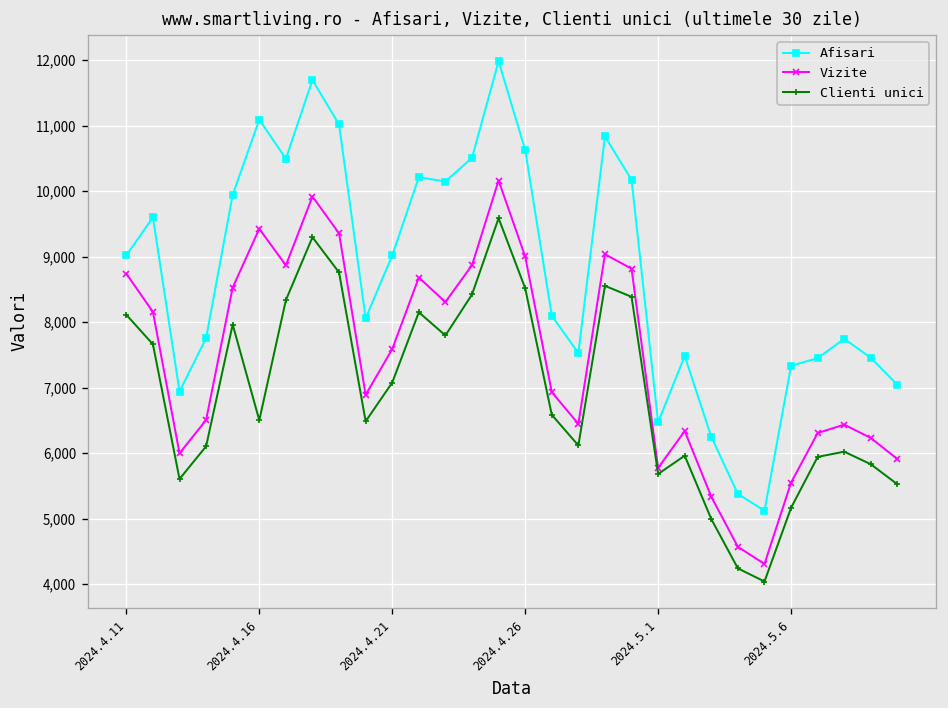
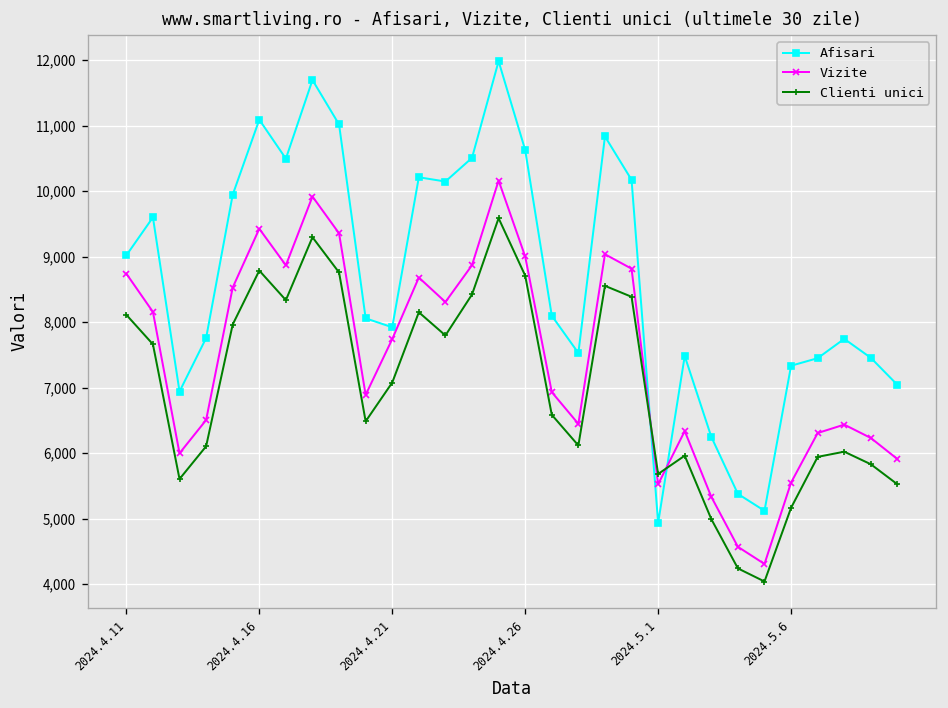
  {
    "Afisari": {
      "2024.4.11": "9,000",
      "2024.4.16": "11,100",
-     "2024.4.21": "9,000",
+     "2024.4.21": "7,900",
      "2024.4.26": "10,600",
-     "2024.5.1": "6,500",
+     "2024.5.1": "4,900",
      "2024.5.6": "7,300"
    },
    "Vizite": {
      "2024.4.11": "8,700",
      "2024.4.16": "9,400",
-     "2024.4.21": "7,600",
+     "2024.4.21": "7,700",
      "2024.4.26": "9,000",
-     "2024.5.1": "5,800",
+     "2024.5.1": "5,500",
      "2024.5.6": "5,600"
    },
    "Clienti unici": {
      "2024.4.11": "8,100",
-     "2024.4.16": "6,500",
+     "2024.4.16": "8,800",
      "2024.4.21": "7,100",
-     "2024.4.26": "8,500",
+     "2024.4.26": "8,700",
      "2024.5.1": "5,700",
      "2024.5.6": "5,200"
    }
  }
